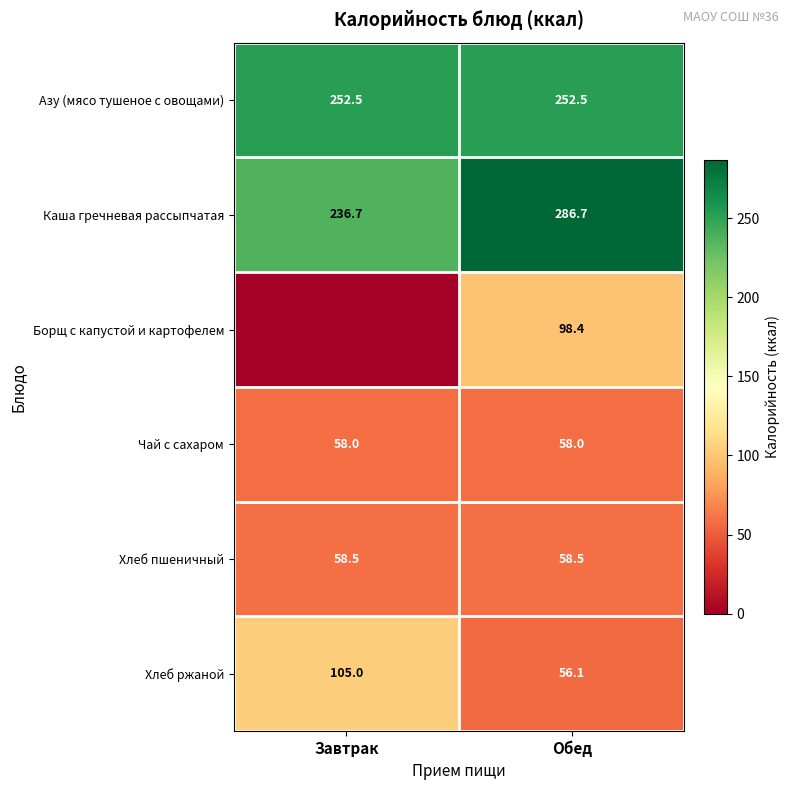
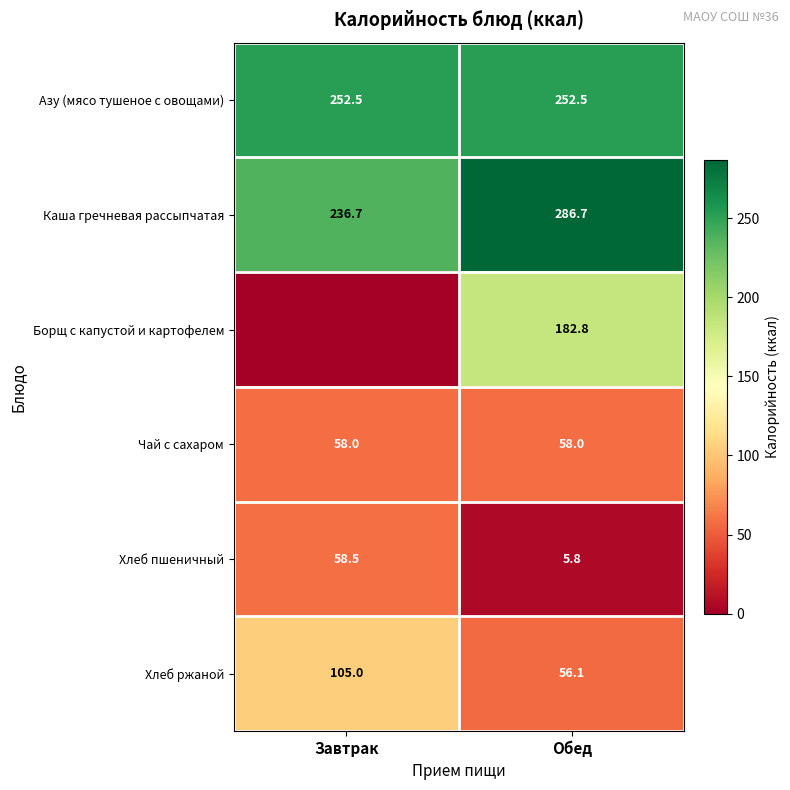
  {
    "Азу (мясо тушеное с овощами)": {
      "Завтрак": 252.5,
      "Обед": 252.5
    },
    "Каша гречневая рассыпчатая": {
      "Завтрак": 236.7,
      "Обед": 286.7
    },
    "Борщ с капустой и картофелем": {
-     "Обед": 98.4
+     "Обед": 182.8
    },
    "Чай с сахаром": {
      "Завтрак": 58.0,
      "Обед": 58.0
    },
    "Хлеб пшеничный": {
      "Завтрак": 58.5,
-     "Обед": 58.5
+     "Обед": 5.8
    },
    "Хлеб ржаной": {
      "Завтрак": 105.0,
      "Обед": 56.1
    }
  }
